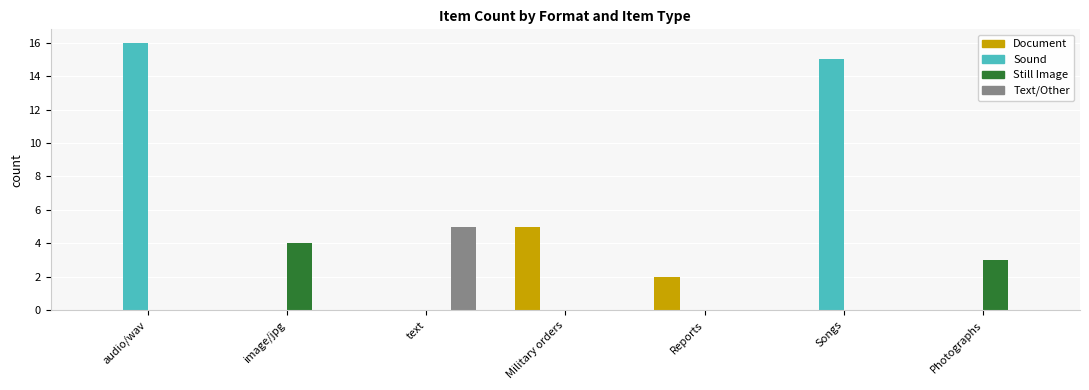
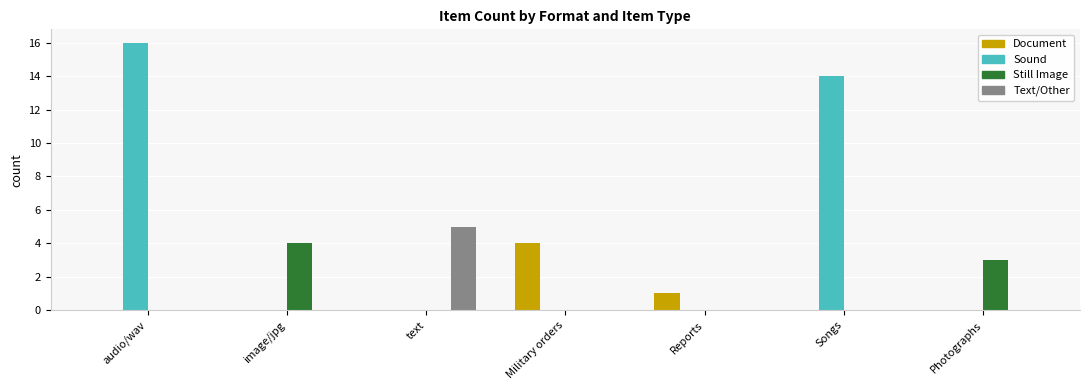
  {
    "Document": {
      "audio/wav": 0,
      "image/jpg": 0,
      "text": 0,
-     "Military orders": 5,
-     "Reports": 2,
+     "Military orders": 4,
+     "Reports": 1,
      "Songs": 0,
      "Photographs": 0
    },
    "Sound": {
      "audio/wav": 16,
      "image/jpg": 0,
      "text": 0,
      "Military orders": 0,
      "Reports": 0,
-     "Songs": 15,
+     "Songs": 14,
      "Photographs": 0
    },
    "Still Image": {
      "audio/wav": 0,
      "image/jpg": 4,
      "text": 0,
      "Military orders": 0,
      "Reports": 0,
      "Songs": 0,
      "Photographs": 3
    },
    "Text/Other": {
      "audio/wav": 0,
      "image/jpg": 0,
      "text": 5,
      "Military orders": 0,
      "Reports": 0,
      "Songs": 0,
      "Photographs": 0
    }
  }
